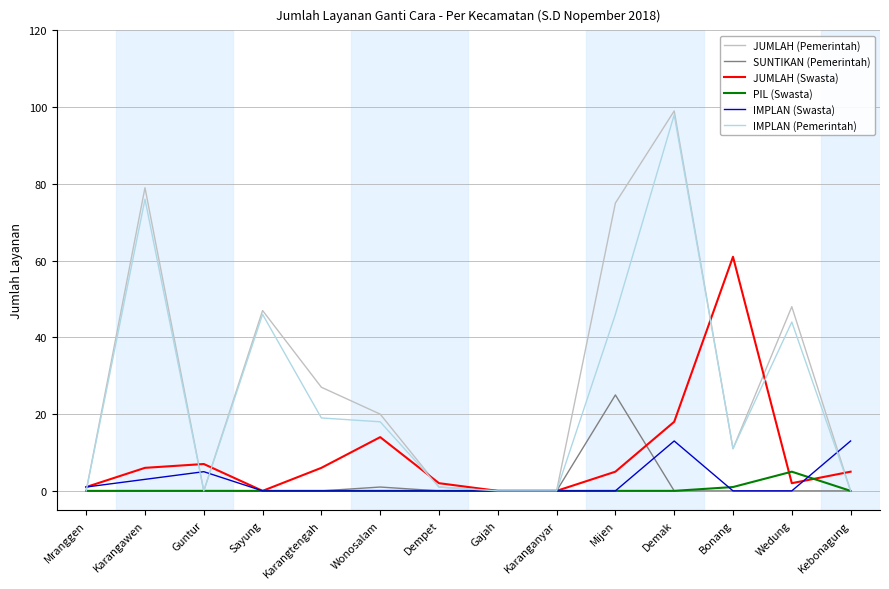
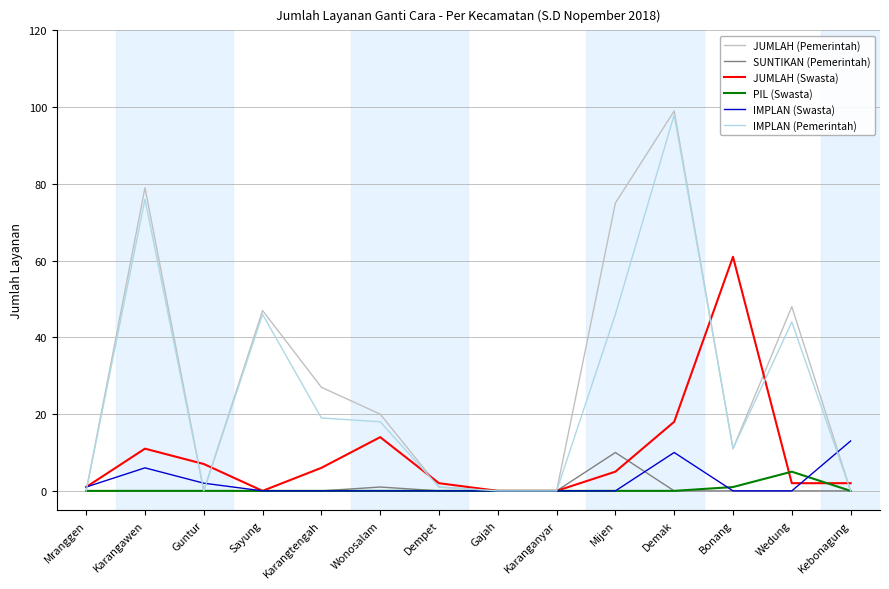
  {
    "SUNTIKAN (Pemerintah)": {
      "Wonosalam": 1,
-     "Mijen": 25
+     "Mijen": 10
    },
    "JUMLAH (Swasta)": {
-     "Karangawen": 6,
+     "Karangawen": 11,
      "Guntur": 7,
      "Karangtengah": 6,
      "Wonosalam": 14,
      "Dempet": 2,
      "Mijen": 5,
      "Demak": 18,
      "Bonang": 61,
      "Wedung": 2,
-     "Kebonagung": 5
+     "Kebonagung": 2
    },
    "PIL (Swasta)": {
      "Bonang": 1,
      "Wedung": 5
    },
    "IMPLAN (Swasta)": {
-     "Karangawen": 3,
-     "Guntur": 5,
-     "Demak": 13,
+     "Karangawen": 6,
+     "Guntur": 2,
+     "Demak": 10,
      "Kebonagung": 13
    }
  }
